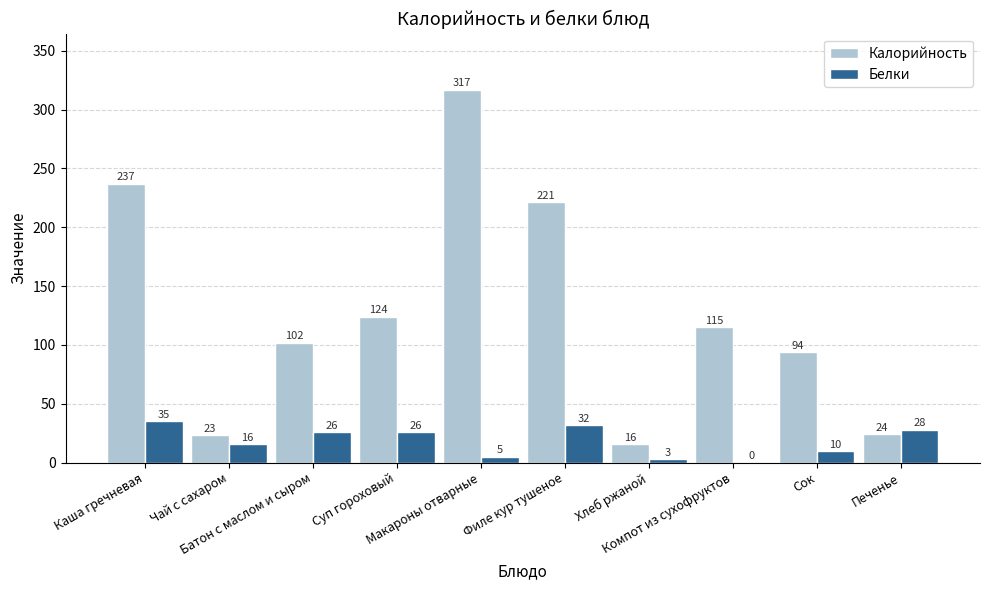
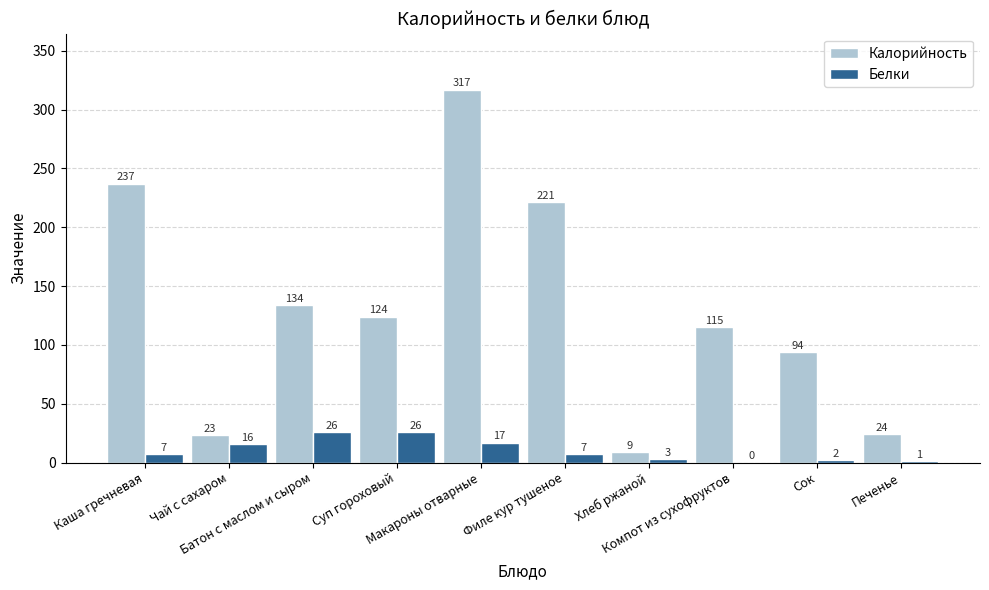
  {
    "Калорийность": {
      "Каша гречневая": 237,
      "Чай с сахаром": 23,
-     "Батон с маслом и сыром": 102,
+     "Батон с маслом и сыром": 134,
      "Суп гороховый": 124,
      "Макароны отварные": 317,
      "Филе кур тушеное": 221,
-     "Хлеб ржаной": 16,
+     "Хлеб ржаной": 9,
      "Компот из сухофруктов": 115,
      "Сок": 94,
      "Печенье": 24
    },
    "Белки": {
-     "Каша гречневая": 35,
+     "Каша гречневая": 7,
      "Чай с сахаром": 16,
      "Батон с маслом и сыром": 26,
      "Суп гороховый": 26,
-     "Макароны отварные": 5,
-     "Филе кур тушеное": 32,
+     "Макароны отварные": 17,
+     "Филе кур тушеное": 7,
      "Хлеб ржаной": 3,
      "Компот из сухофруктов": 0,
-     "Сок": 10,
-     "Печенье": 28
+     "Сок": 2,
+     "Печенье": 1
    }
  }
